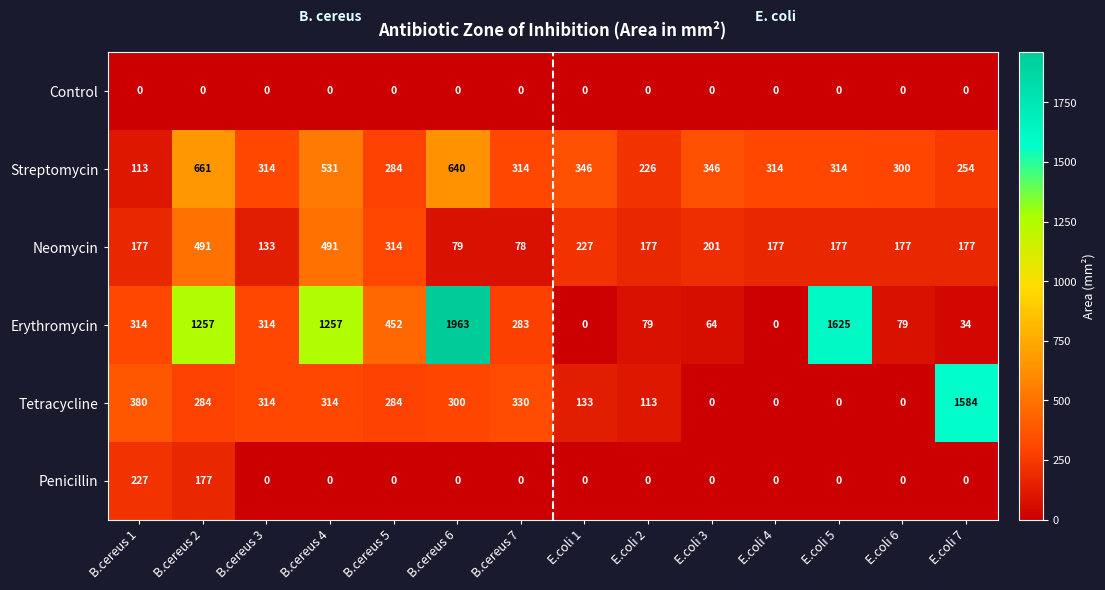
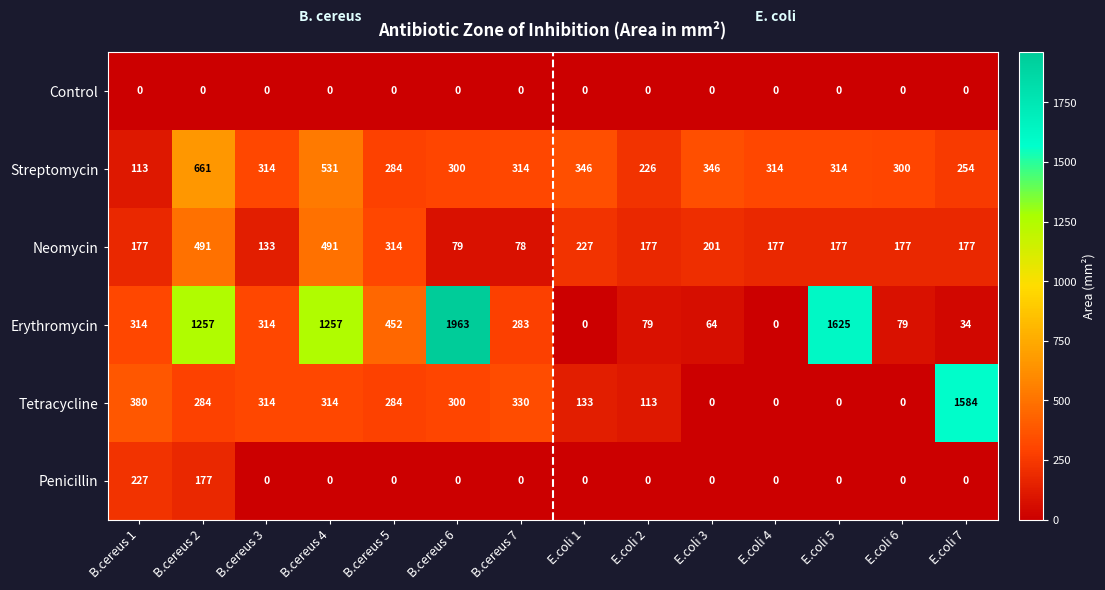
  {
    "Control": {
      "B.cereus 1": 0,
      "B.cereus 2": 0,
      "B.cereus 3": 0,
      "B.cereus 4": 0,
      "B.cereus 5": 0,
      "B.cereus 6": 0,
      "B.cereus 7": 0,
      "E.coli 1": 0,
      "E.coli 2": 0,
      "E.coli 3": 0,
      "E.coli 4": 0,
      "E.coli 5": 0,
      "E.coli 6": 0,
      "E.coli 7": 0
    },
    "Streptomycin": {
      "B.cereus 1": 113,
      "B.cereus 2": 661,
      "B.cereus 3": 314,
      "B.cereus 4": 531,
      "B.cereus 5": 284,
-     "B.cereus 6": 640,
+     "B.cereus 6": 300,
      "B.cereus 7": 314,
      "E.coli 1": 346,
      "E.coli 2": 226,
      "E.coli 3": 346,
      "E.coli 4": 314,
      "E.coli 5": 314,
      "E.coli 6": 300,
      "E.coli 7": 254
    },
    "Neomycin": {
      "B.cereus 1": 177,
      "B.cereus 2": 491,
      "B.cereus 3": 133,
      "B.cereus 4": 491,
      "B.cereus 5": 314,
      "B.cereus 6": 79,
      "B.cereus 7": 78,
      "E.coli 1": 227,
      "E.coli 2": 177,
      "E.coli 3": 201,
      "E.coli 4": 177,
      "E.coli 5": 177,
      "E.coli 6": 177,
      "E.coli 7": 177
    },
    "Erythromycin": {
      "B.cereus 1": 314,
      "B.cereus 2": 1257,
      "B.cereus 3": 314,
      "B.cereus 4": 1257,
      "B.cereus 5": 452,
      "B.cereus 6": 1963,
      "B.cereus 7": 283,
      "E.coli 1": 0,
      "E.coli 2": 79,
      "E.coli 3": 64,
      "E.coli 4": 0,
      "E.coli 5": 1625,
      "E.coli 6": 79,
      "E.coli 7": 34
    },
    "Tetracycline": {
      "B.cereus 1": 380,
      "B.cereus 2": 284,
      "B.cereus 3": 314,
      "B.cereus 4": 314,
      "B.cereus 5": 284,
      "B.cereus 6": 300,
      "B.cereus 7": 330,
      "E.coli 1": 133,
      "E.coli 2": 113,
      "E.coli 3": 0,
      "E.coli 4": 0,
      "E.coli 5": 0,
      "E.coli 6": 0,
      "E.coli 7": 1584
    },
    "Penicillin": {
      "B.cereus 1": 227,
      "B.cereus 2": 177,
      "B.cereus 3": 0,
      "B.cereus 4": 0,
      "B.cereus 5": 0,
      "B.cereus 6": 0,
      "B.cereus 7": 0,
      "E.coli 1": 0,
      "E.coli 2": 0,
      "E.coli 3": 0,
      "E.coli 4": 0,
      "E.coli 5": 0,
      "E.coli 6": 0,
      "E.coli 7": 0
    }
  }
